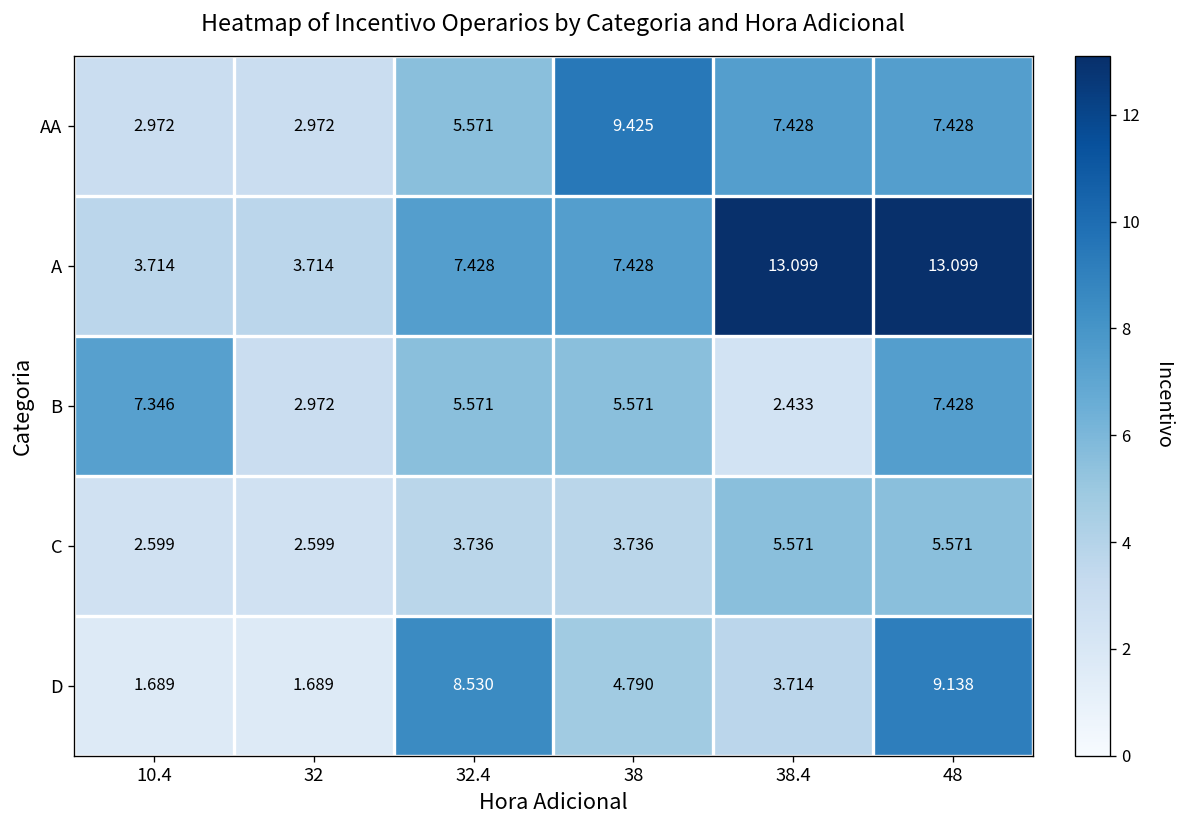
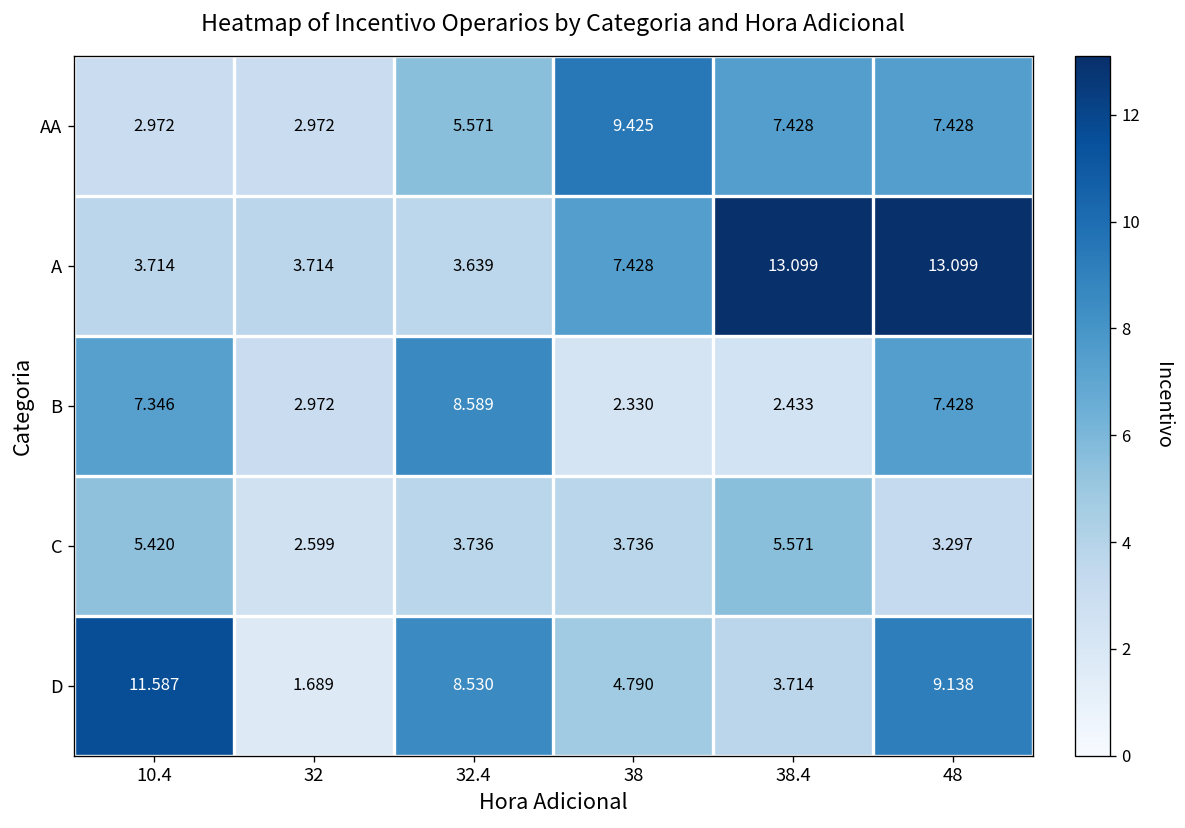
  {
    "AA": {
      "10.4": 2.972,
      "32": 2.972,
      "32.4": 5.571,
      "38": 9.425,
      "38.4": 7.428,
      "48": 7.428
    },
    "A": {
      "10.4": 3.714,
      "32": 3.714,
-     "32.4": 7.428,
+     "32.4": 3.639,
      "38": 7.428,
      "38.4": 13.099,
      "48": 13.099
    },
    "B": {
      "10.4": 7.346,
      "32": 2.972,
-     "32.4": 5.571,
-     "38": 5.571,
+     "32.4": 8.589,
+     "38": 2.330,
      "38.4": 2.433,
      "48": 7.428
    },
    "C": {
-     "10.4": 2.599,
+     "10.4": 5.420,
      "32": 2.599,
      "32.4": 3.736,
      "38": 3.736,
      "38.4": 5.571,
-     "48": 5.571
+     "48": 3.297
    },
    "D": {
-     "10.4": 1.689,
+     "10.4": 11.587,
      "32": 1.689,
      "32.4": 8.530,
      "38": 4.790,
      "38.4": 3.714,
      "48": 9.138
    }
  }
